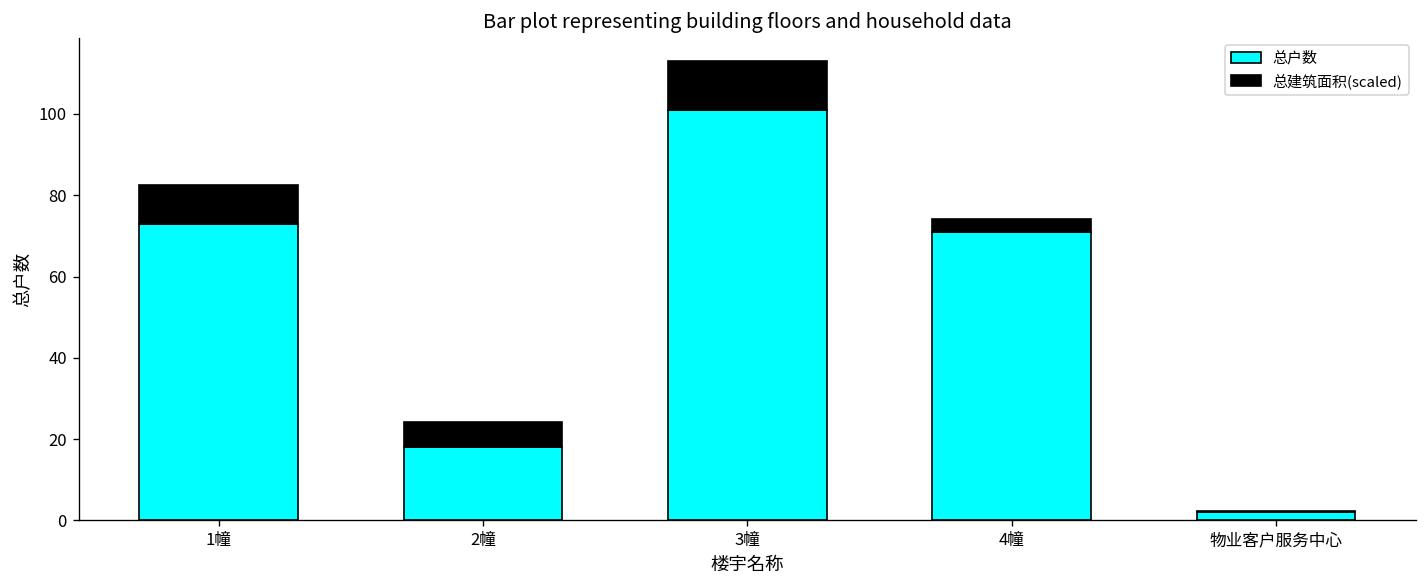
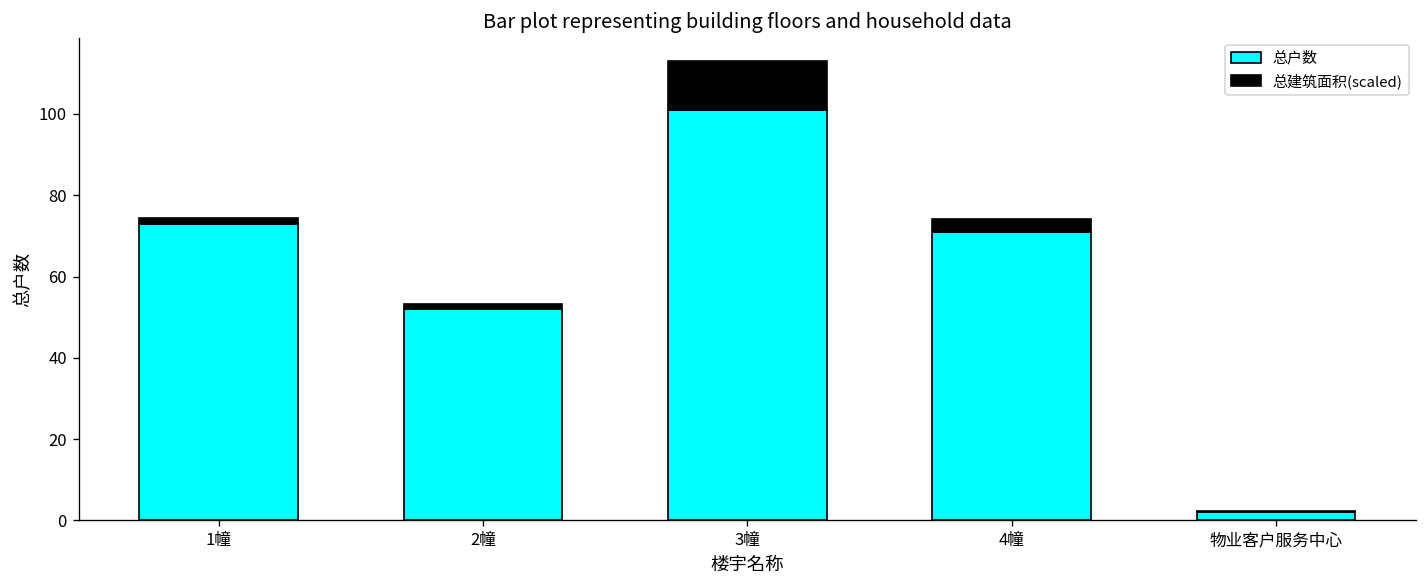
  {
    "总户数": {
      "1幢": 73,
-     "2幢": 18,
+     "2幢": 52,
      "3幢": 101,
      "4幢": 71,
      "物业客户服务中心": 2
    },
    "总建筑面积(scaled)": {
-     "1幢": 10,
-     "2幢": 6,
+     "1幢": 1,
+     "2幢": 1,
      "3幢": 12,
      "4幢": 3
    }
  }
